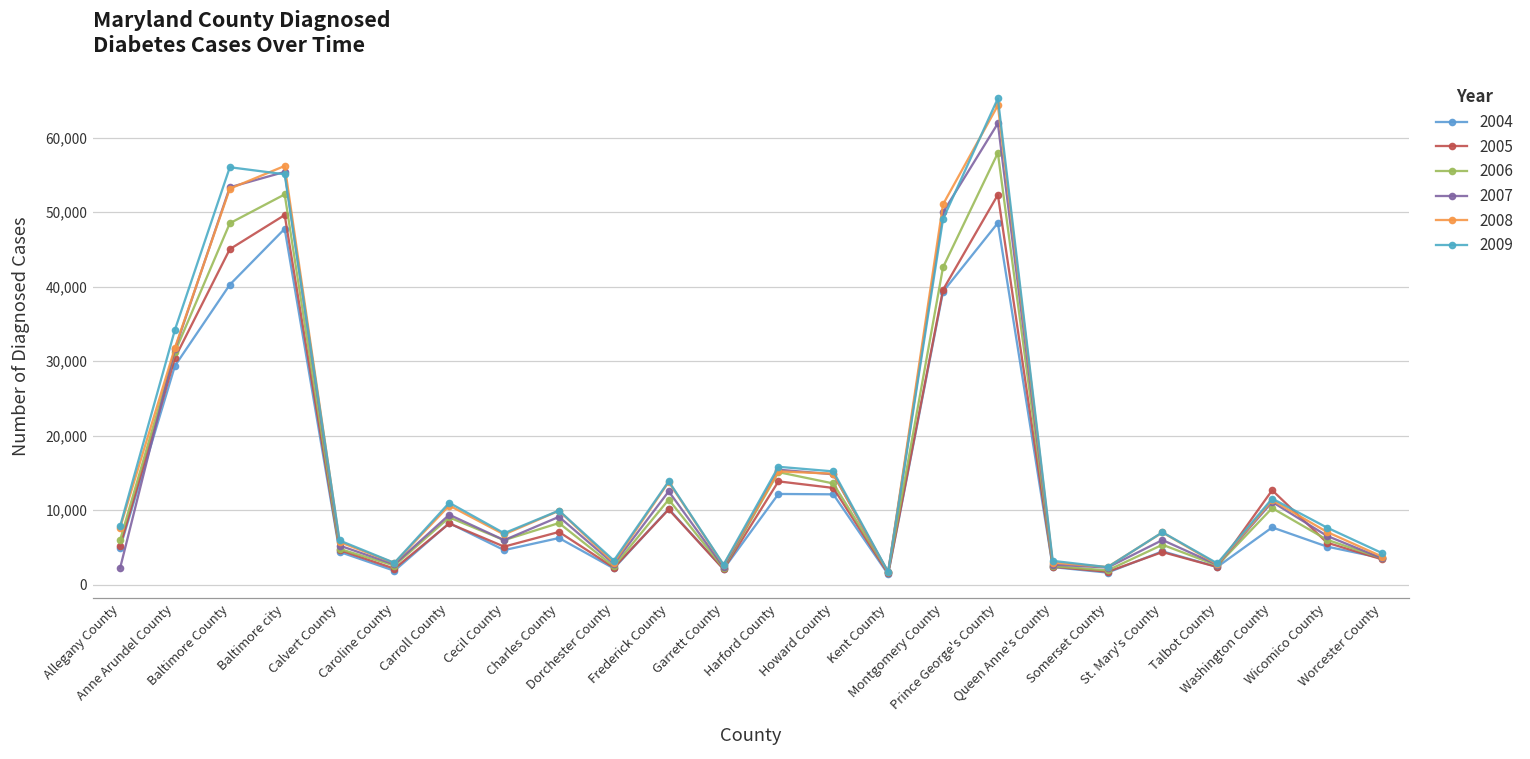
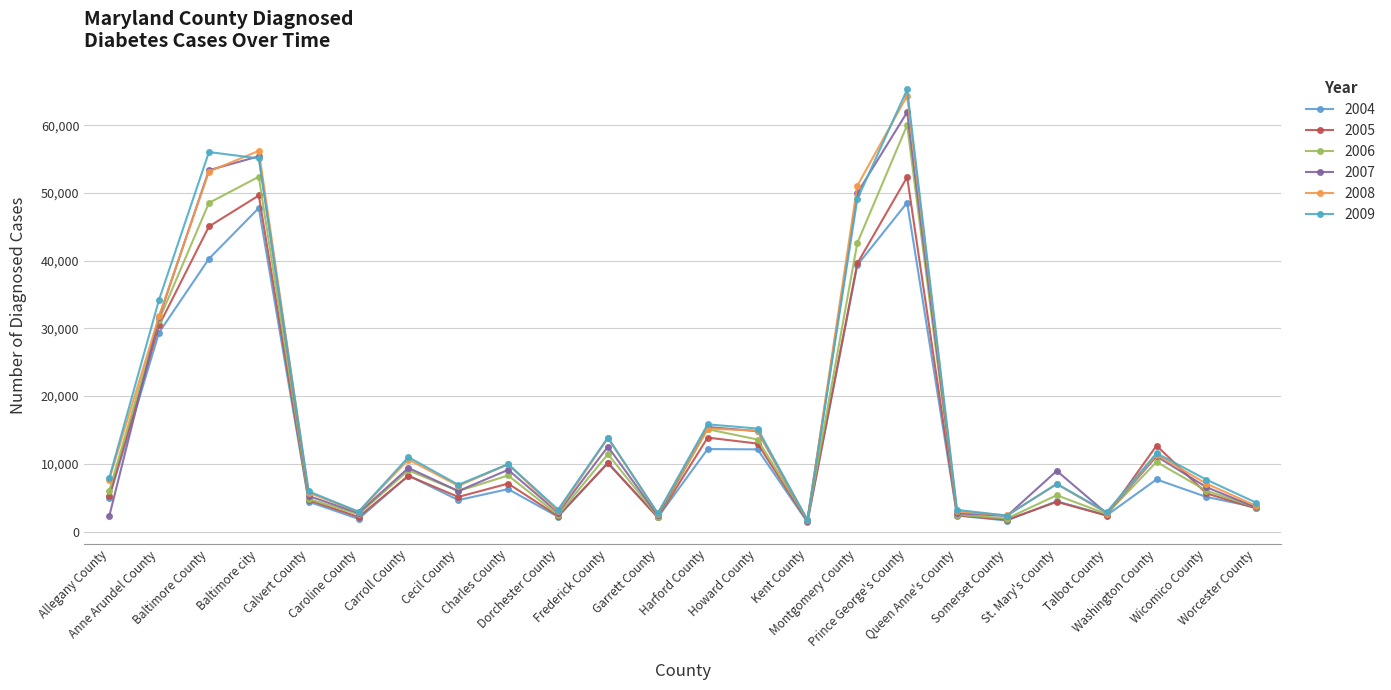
  {
    "2005": {
      "Anne Arundel County": "30,000",
      "Baltimore County": "45,000",
      "Baltimore city": "50,000",
      "Cecil County": "5,000",
      "Charles County": "7,000",
      "Harford County": "14,000",
      "Howard County": "13,000",
      "Prince George's County": "52,000",
      "Washington County": "13,000",
      "Wicomico County": "6,000"
    },
    "2006": {
      "Allegany County": "6,000",
      "Anne Arundel County": "31,000",
      "Baltimore County": "49,000",
      "Baltimore city": "52,000",
      "Charles County": "8,000",
      "Frederick County": "11,000",
      "Howard County": "14,000",
      "Montgomery County": "43,000",
-     "Prince George's County": "58,000",
+     "Prince George's County": "60,000",
      "St. Mary's County": "5,000",
      "Washington County": "10,000",
      "Wicomico County": "6,000"
    },
    "2007": {
      "Allegany County": "2,000",
      "Calvert County": "5,000",
      "Charles County": "9,000",
      "Frederick County": "13,000",
      "Montgomery County": "50,000",
      "Prince George's County": "62,000",
-     "St. Mary's County": "6,000",
+     "St. Mary's County": "9,000",
      "Wicomico County": "7,000"
    },
    "2008": {
      "Baltimore city": "56,000",
      "Montgomery County": "51,000",
      "Prince George's County": "64,000",
      "Wicomico County": "7,000"
    }
  }
